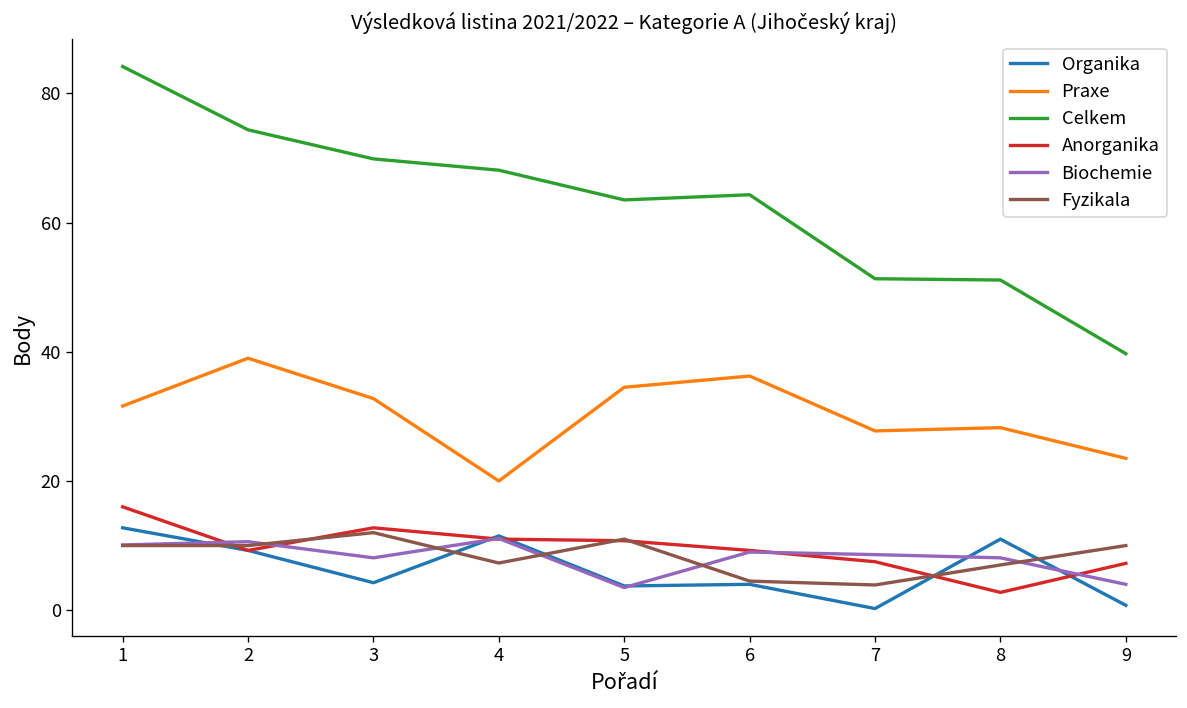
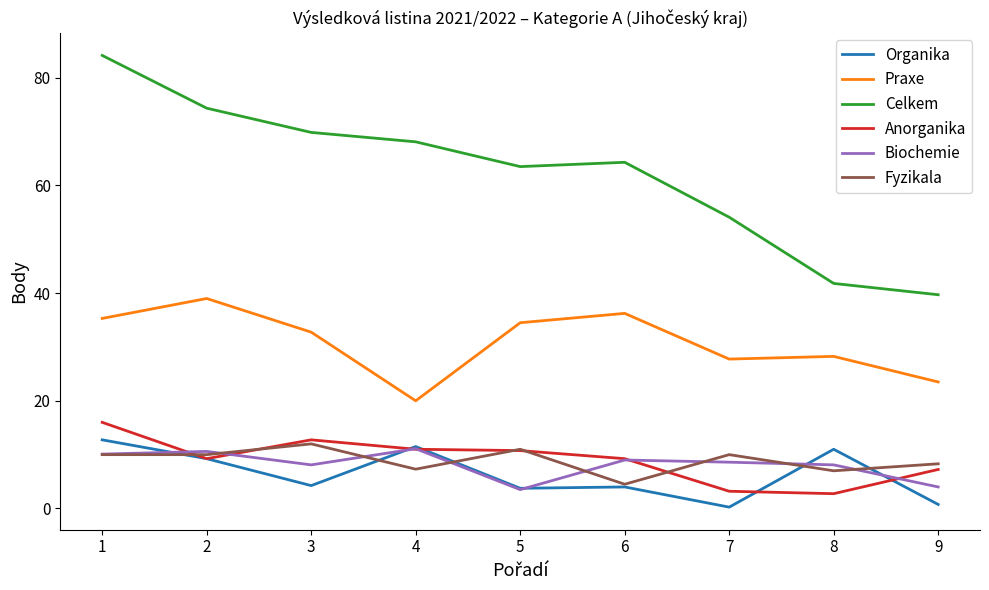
  {
    "Organika": {
      "1": 13,
      "3": 4,
      "6": 4,
      "7": 0,
      "8": 11,
      "9": 1
    },
    "Praxe": {
-     "1": 32,
+     "1": 35,
      "2": 39,
      "3": 33,
      "4": 20,
      "5": 35,
      "6": 36,
      "7": 28,
      "8": 28,
      "9": 24
    },
    "Celkem": {
      "1": 84,
      "2": 74,
      "3": 70,
      "4": 68,
      "5": 64,
      "6": 64,
-     "7": 51,
-     "8": 51,
+     "7": 54,
+     "8": 42,
      "9": 40
    },
    "Anorganika": {
      "1": 16,
      "3": 13,
-     "7": 8,
+     "7": 3,
      "8": 3,
      "9": 7
    },
    "Biochemie": {
      "2": 11,
      "3": 8,
      "7": 9,
      "8": 8,
      "9": 4
    },
    "Fyzikala": {
      "2": 10,
      "3": 12,
      "4": 7,
      "6": 5,
-     "7": 4,
+     "7": 10,
      "8": 7,
-     "9": 10
+     "9": 8
    }
  }
